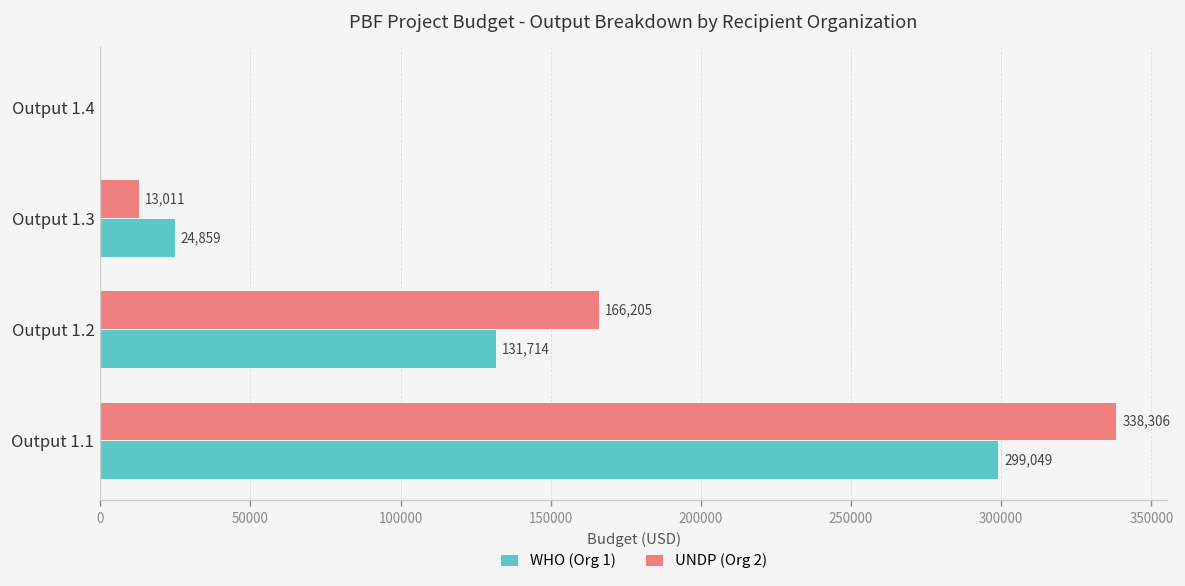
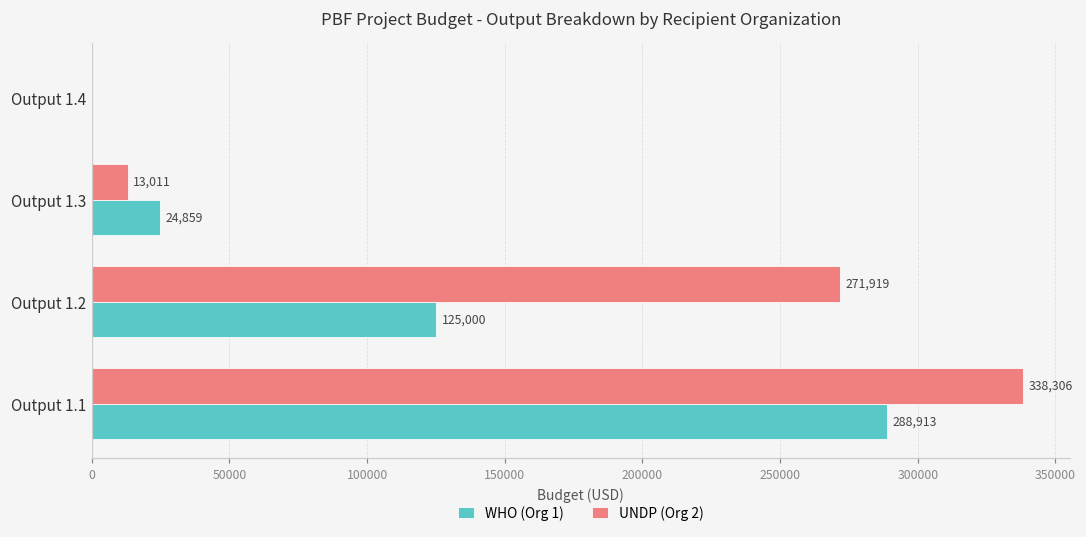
  {
    "WHO (Org 1)": {
      "Output 1.3": "24,859",
-     "Output 1.2": "131,714",
-     "Output 1.1": "299,049"
+     "Output 1.2": "125,000",
+     "Output 1.1": "288,913"
    },
    "UNDP (Org 2)": {
      "Output 1.3": "13,011",
-     "Output 1.2": "166,205",
+     "Output 1.2": "271,919",
      "Output 1.1": "338,306"
    }
  }
